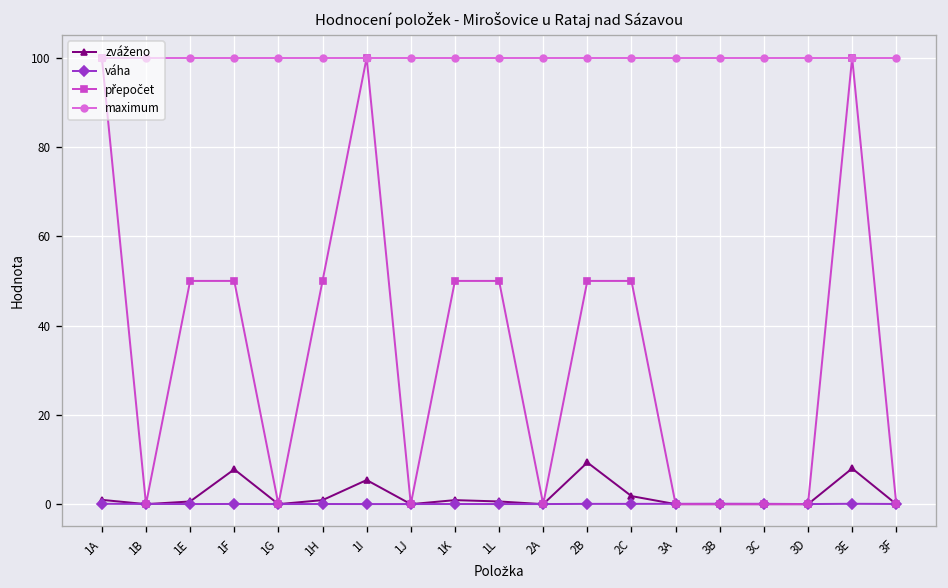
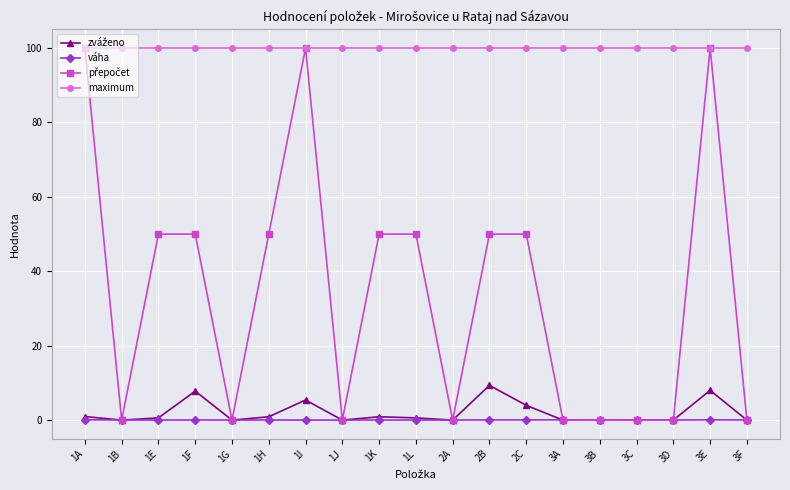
  {
    "zváženo": {
      "1A": 1,
      "1F": 8,
      "1H": 1,
      "1I": 5,
      "1K": 1,
      "2B": 9,
-     "2C": 2,
+     "2C": 4,
      "3E": 8
    }
  }
